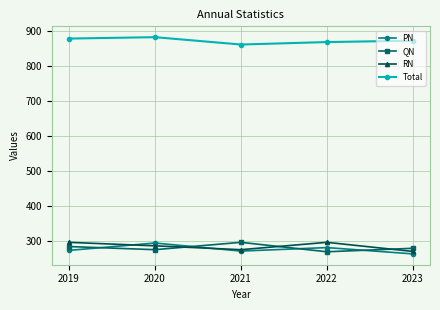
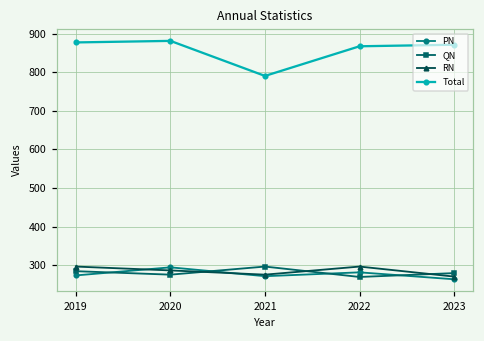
  {
    "Total": {
      "2019": 880,
      "2020": 880,
-     "2021": 860,
+     "2021": 790,
      "2022": 870
    }
  }
